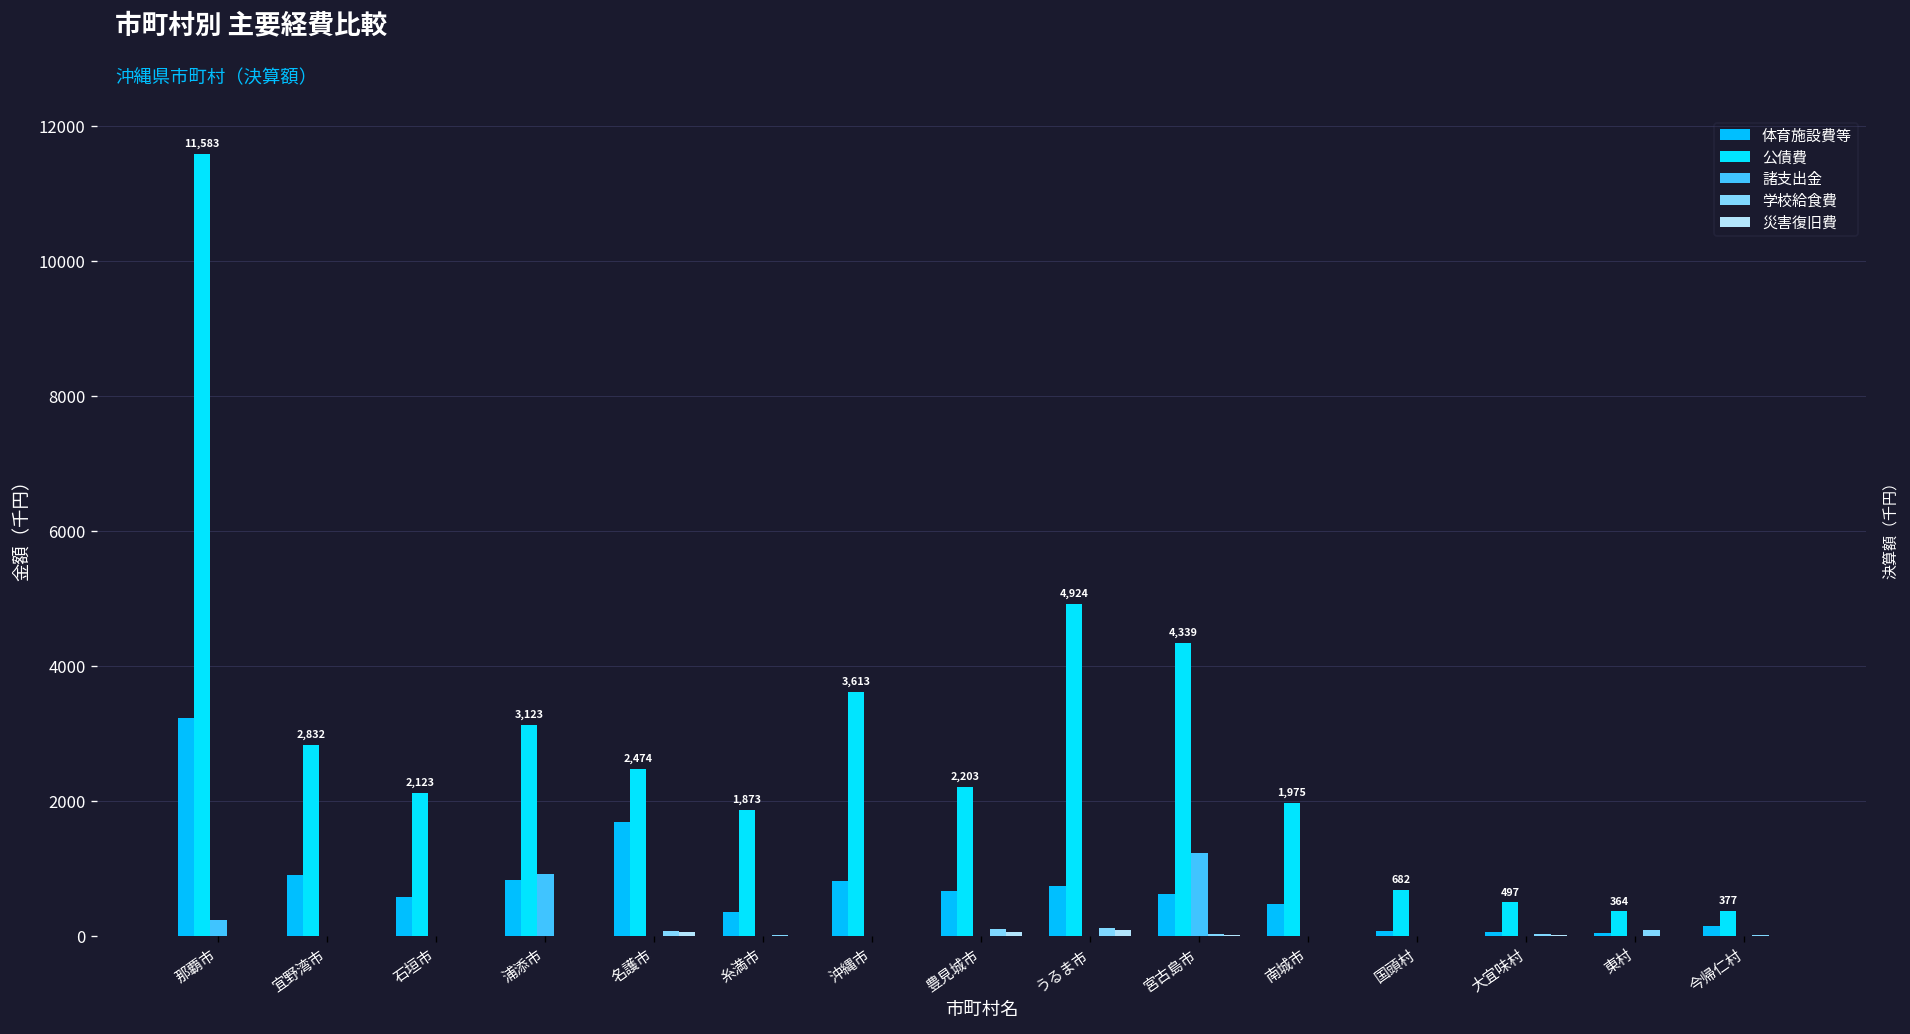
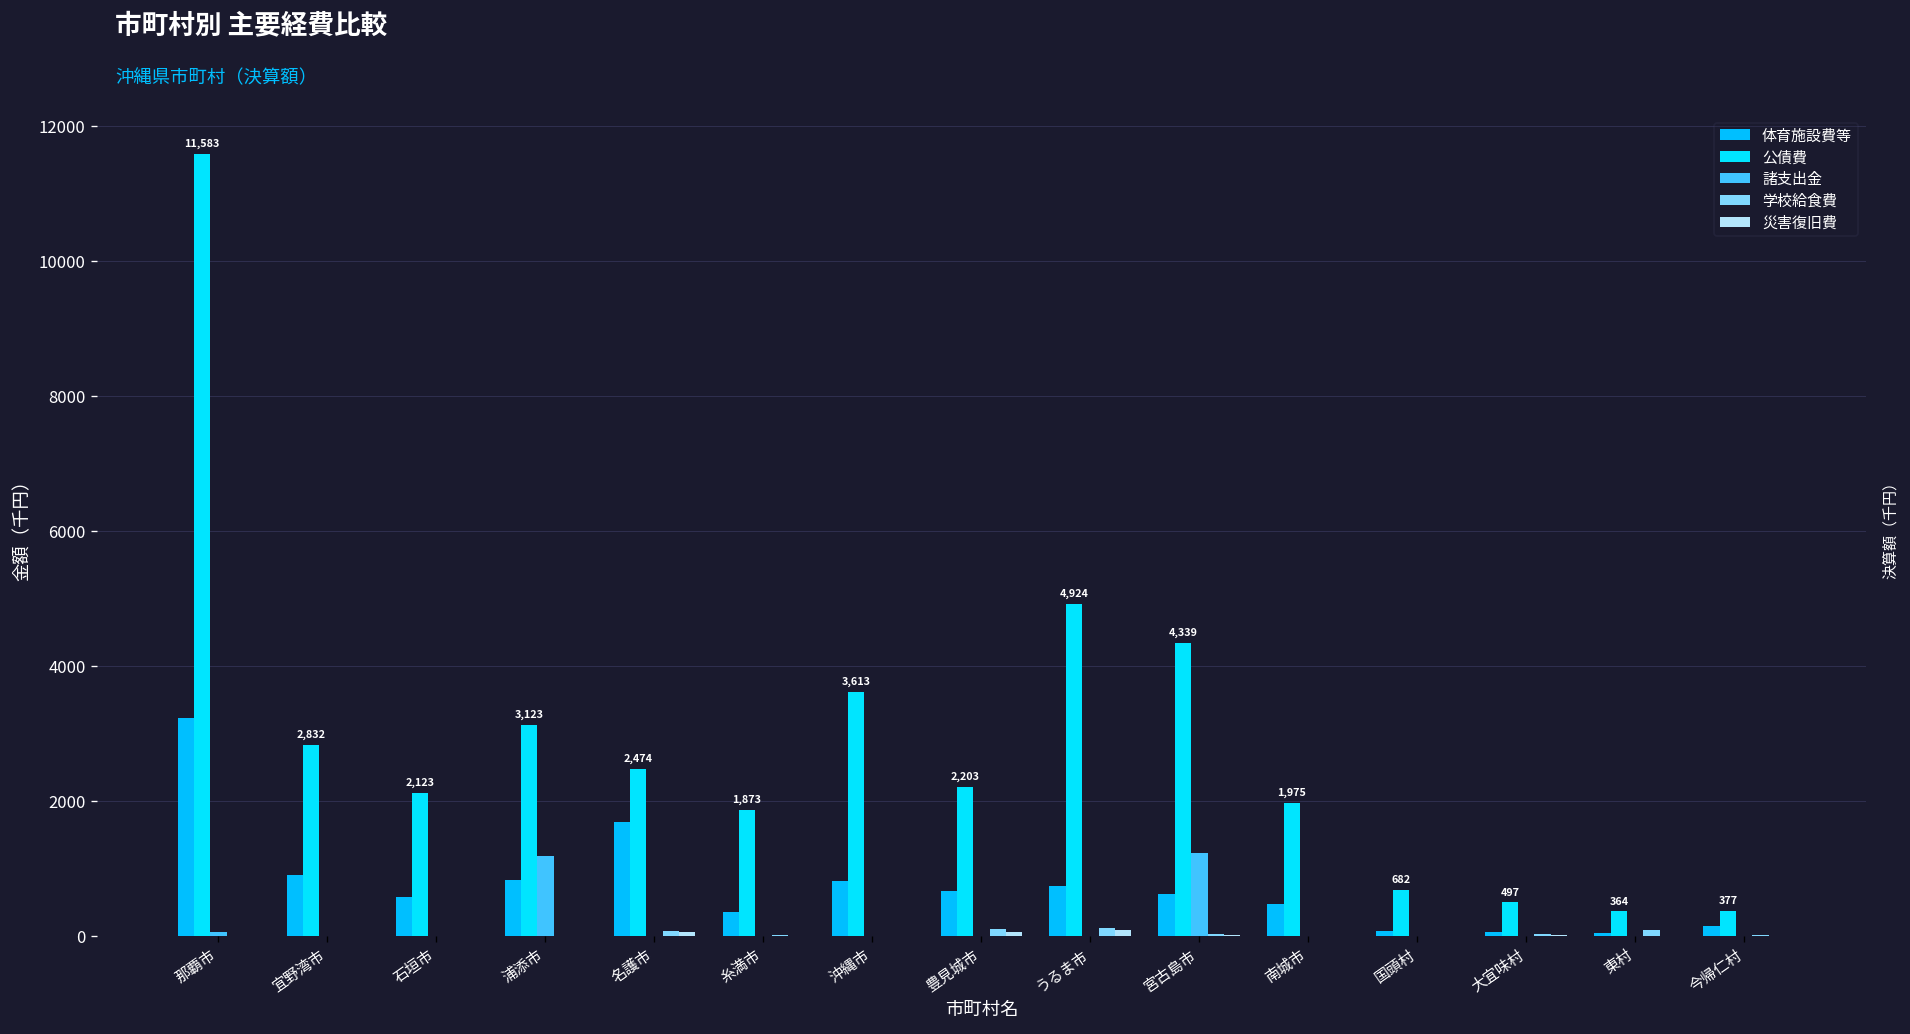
  {
    "諸支出金": {
-     "那覇市": 200,
+     "那覇市": 100,
      "宜野湾市": 0,
      "石垣市": 0,
-     "浦添市": 900,
+     "浦添市": 1200,
      "名護市": 0,
      "糸満市": 0,
      "沖縄市": 0,
      "豊見城市": 0,
      "うるま市": 0,
      "宮古島市": 1200,
      "南城市": 0,
      "国頭村": 0,
      "大宜味村": 0,
      "東村": 0,
      "今帰仁村": 0
    }
  }
